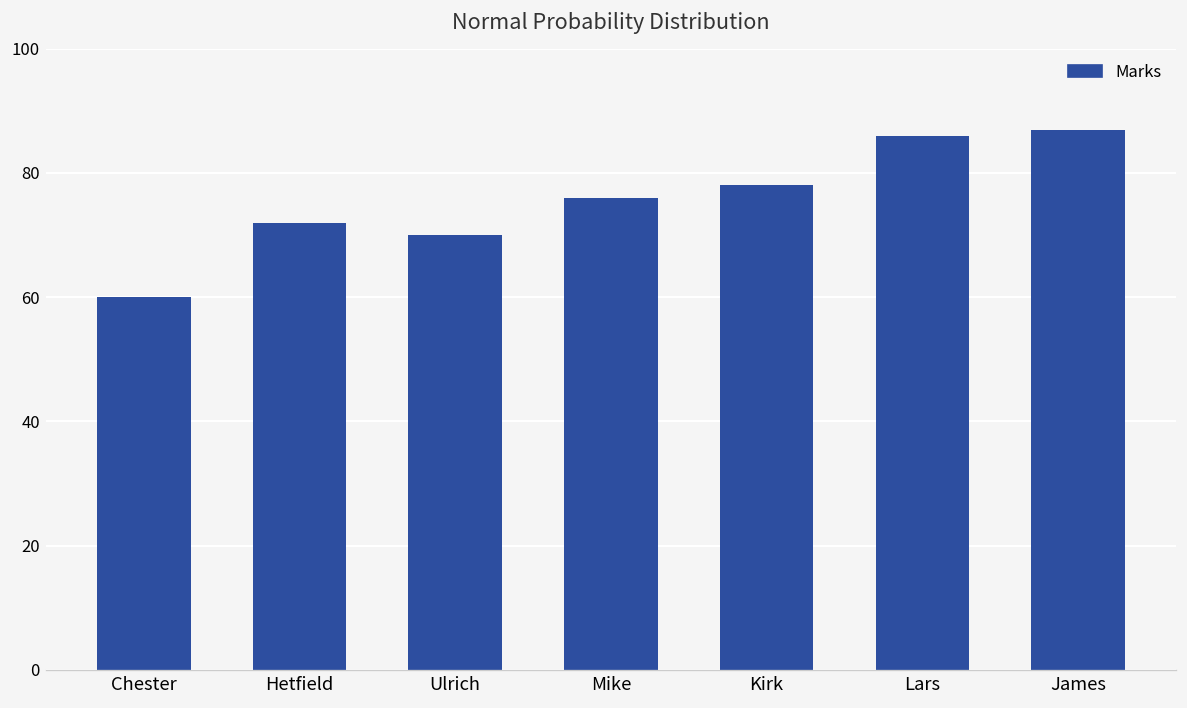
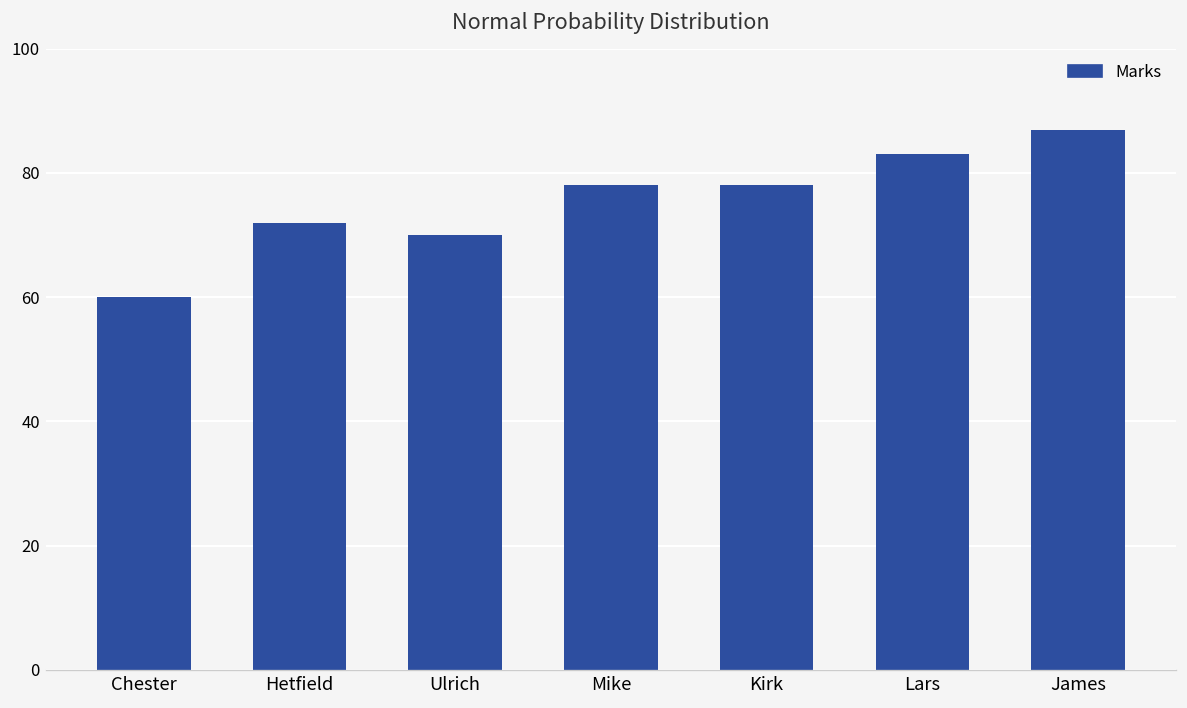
  {
    "Chester": 60,
    "Hetfield": 72,
    "Ulrich": 70,
-   "Mike": 76,
+   "Mike": 78,
    "Kirk": 78,
-   "Lars": 86,
+   "Lars": 83,
    "James": 87
  }
